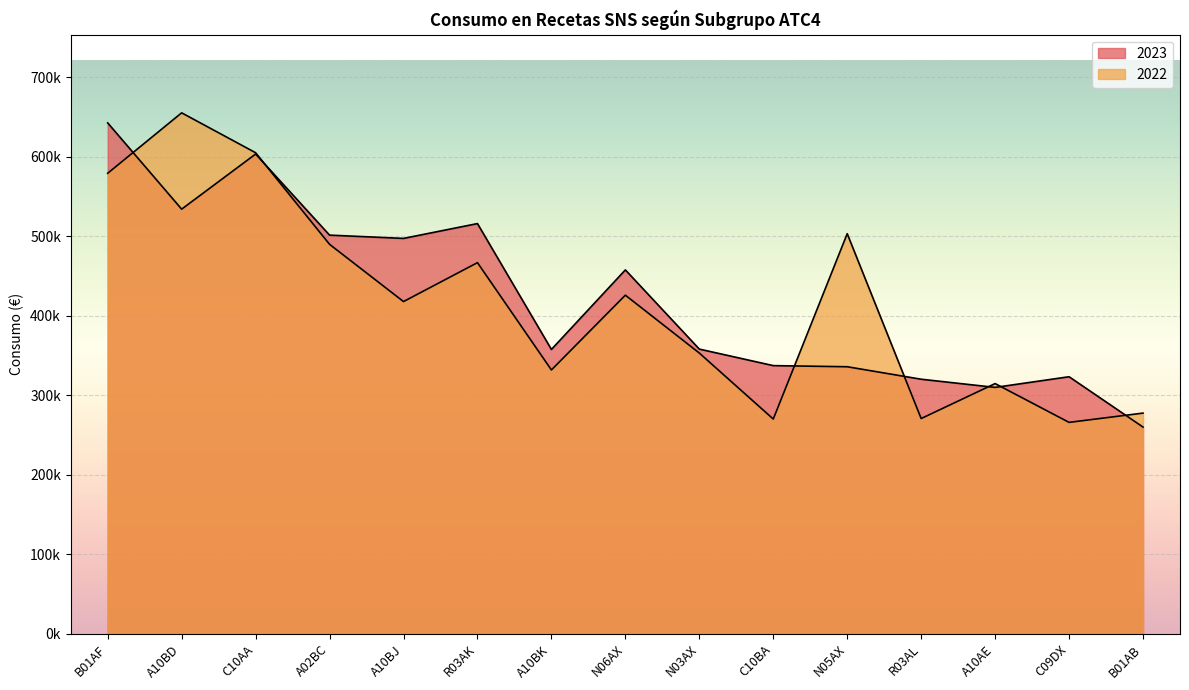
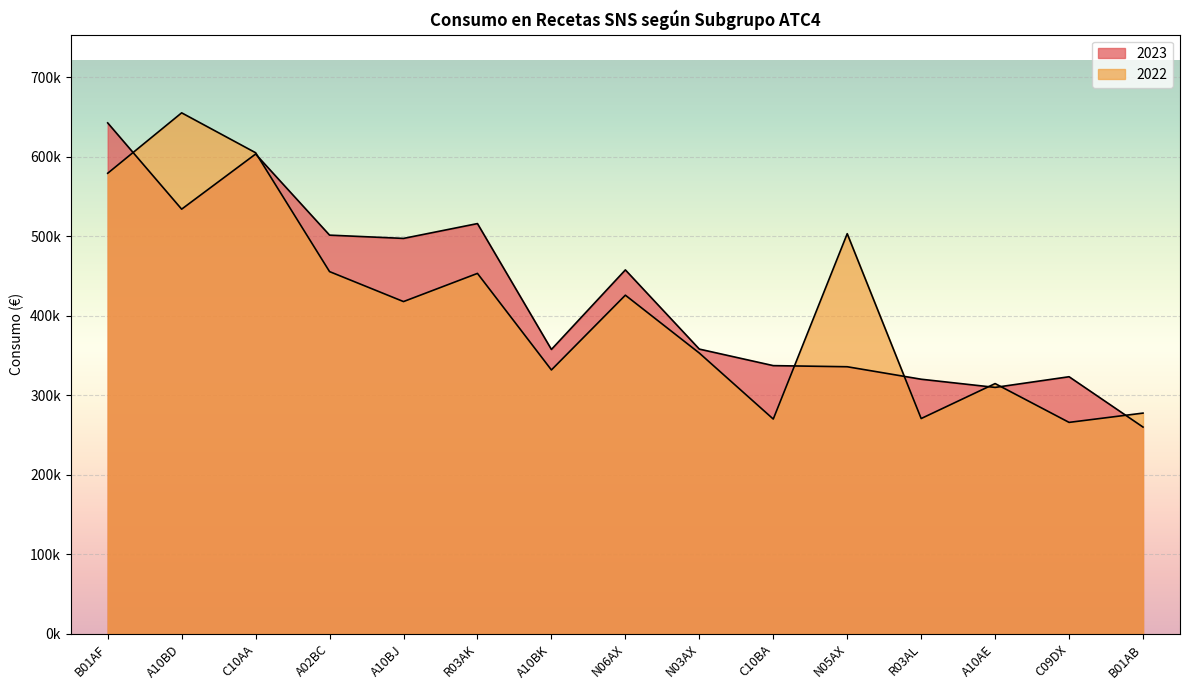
  {
    "2023": {
      "B01AF": 640000,
      "A10BD": 530000,
      "A02BC": 500000,
      "A10BJ": 500000,
      "R03AK": 520000,
      "A10BK": 360000,
      "N06AX": 460000,
      "N03AX": 360000,
      "C10BA": 340000,
      "N05AX": 340000,
      "R03AL": 320000,
      "A10AE": 310000,
      "C09DX": 320000,
      "B01AB": 260000
    },
    "2022": {
      "B01AF": 580000,
      "A10BD": 660000,
-     "A02BC": 490000,
+     "A02BC": 460000,
      "A10BJ": 420000,
-     "R03AK": 470000,
+     "R03AK": 450000,
      "A10BK": 330000,
      "N06AX": 430000,
      "N03AX": 350000,
      "C10BA": 270000,
      "N05AX": 500000,
      "R03AL": 270000,
      "A10AE": 310000,
      "C09DX": 270000,
      "B01AB": 280000
    }
  }
